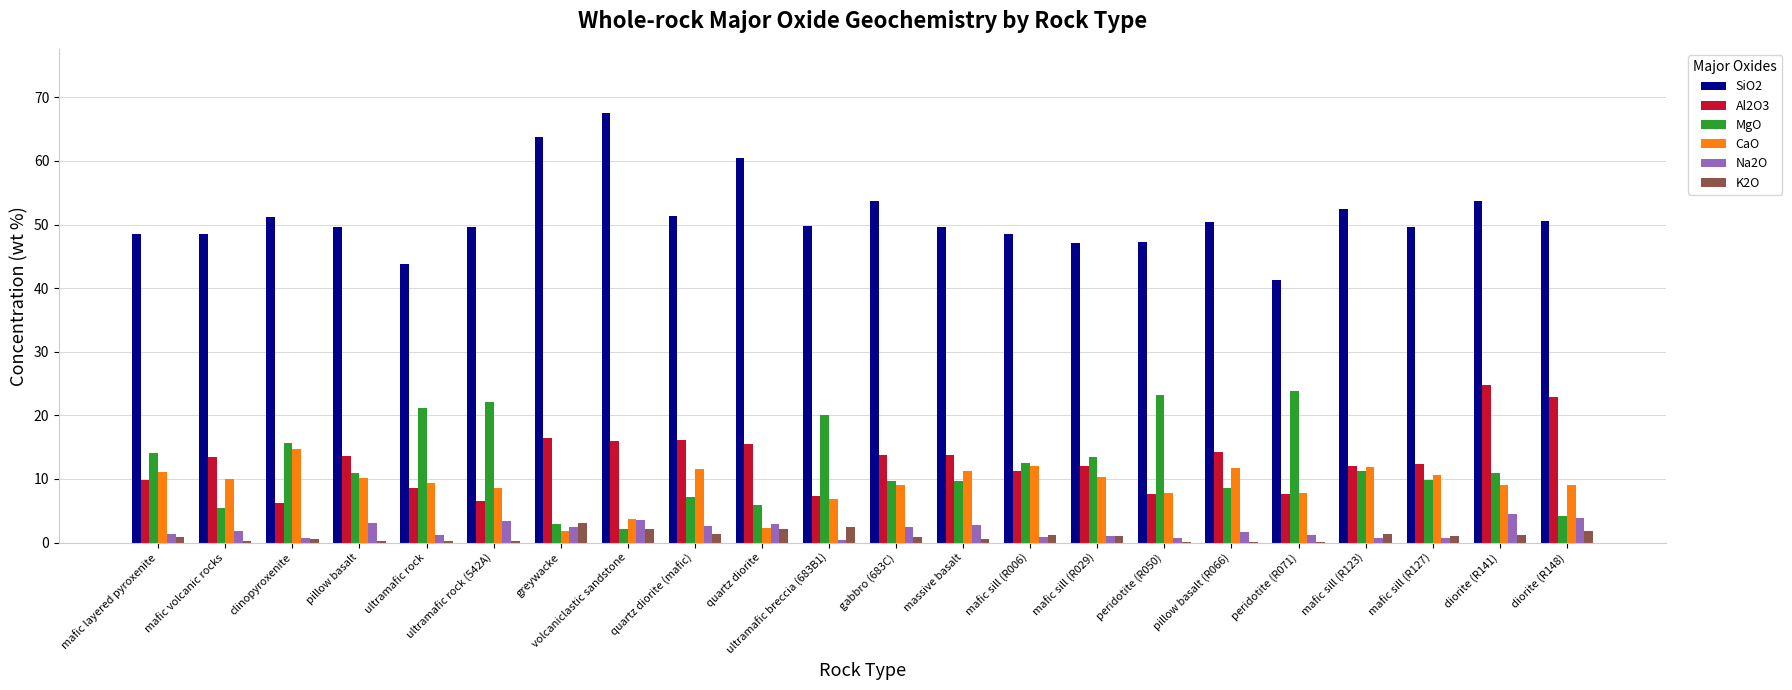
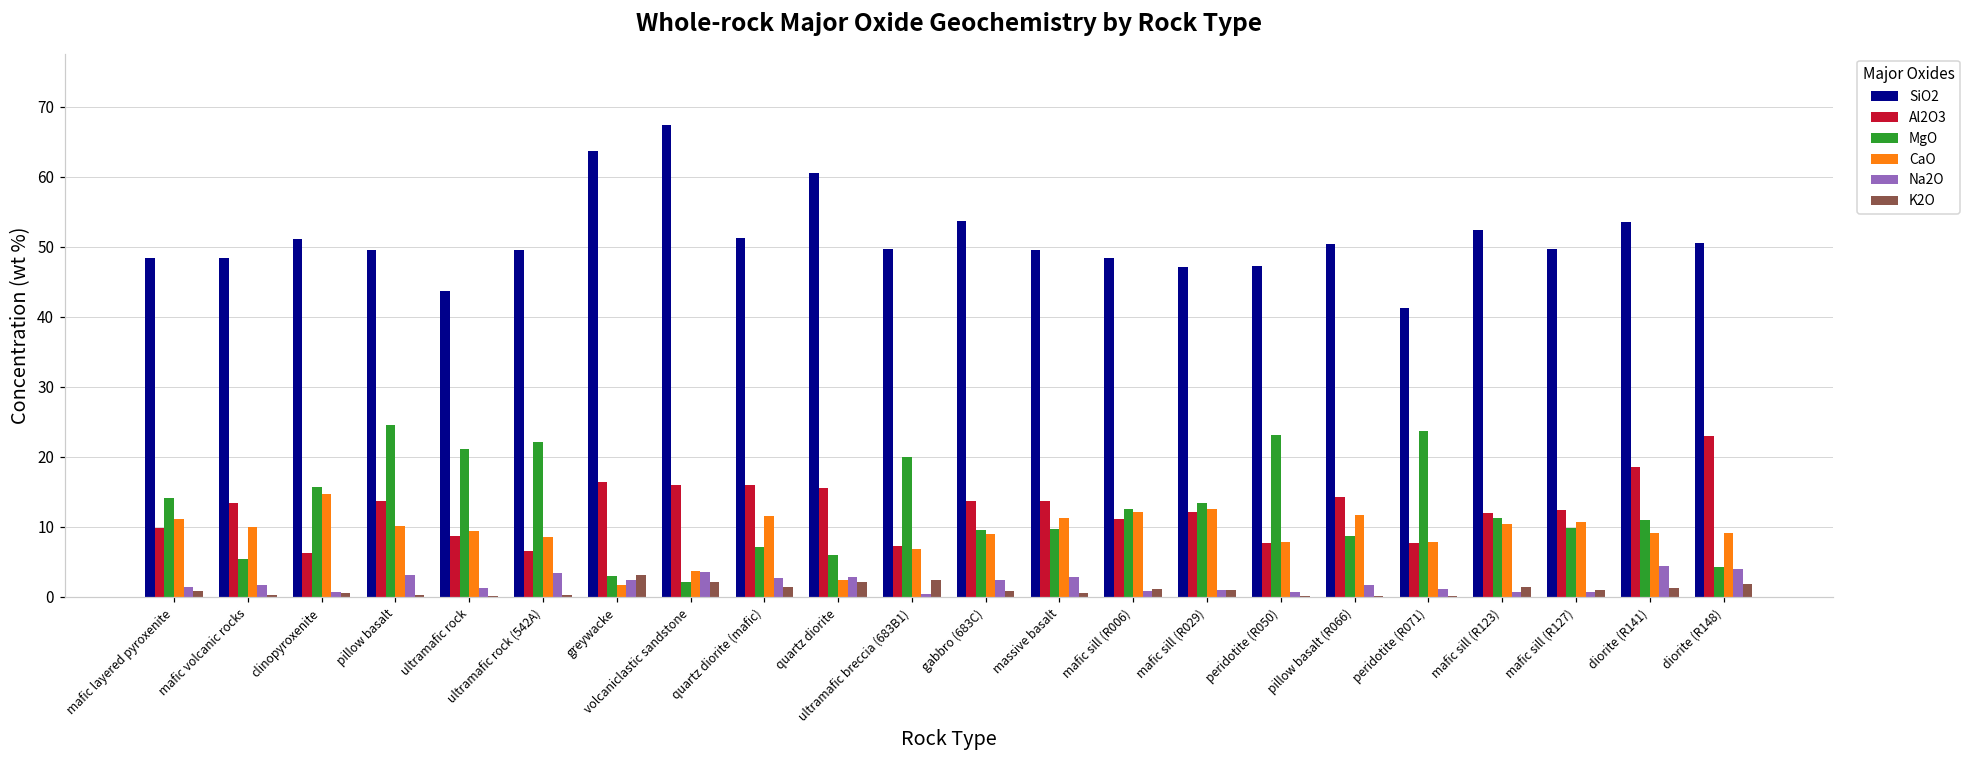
  {
    "SiO2": {
      "mafic layered pyroxenite": 48,
      "mafic volcanic rocks": 48,
      "clinopyroxenite": 51,
      "pillow basalt": 50,
      "ultramafic rock": 44,
      "ultramafic rock (542A)": 50,
      "greywacke": 64,
      "volcaniclastic sandstone": 67,
      "quartz diorite (mafic)": 51,
      "quartz diorite": 61,
      "ultramafic breccia (683B1)": 50,
      "gabbro (683C)": 54,
      "massive basalt": 50,
      "mafic sill (R006)": 48,
      "mafic sill (R029)": 47,
      "peridotite (R050)": 47,
      "pillow basalt (R066)": 50,
      "peridotite (R071)": 41,
      "mafic sill (R123)": 52,
      "mafic sill (R127)": 50,
      "diorite (R141)": 54,
      "diorite (R148)": 51
    },
    "Al2O3": {
      "mafic layered pyroxenite": 10,
      "mafic volcanic rocks": 13,
      "clinopyroxenite": 6,
      "pillow basalt": 14,
      "ultramafic rock": 9,
      "ultramafic rock (542A)": 7,
      "greywacke": 16,
      "volcaniclastic sandstone": 16,
      "quartz diorite (mafic)": 16,
      "quartz diorite": 16,
      "ultramafic breccia (683B1)": 7,
      "gabbro (683C)": 14,
      "massive basalt": 14,
      "mafic sill (R006)": 11,
      "mafic sill (R029)": 12,
      "peridotite (R050)": 8,
      "pillow basalt (R066)": 14,
      "peridotite (R071)": 8,
      "mafic sill (R123)": 12,
      "mafic sill (R127)": 12,
-     "diorite (R141)": 25,
+     "diorite (R141)": 19,
      "diorite (R148)": 23
    },
    "MgO": {
      "mafic layered pyroxenite": 14,
      "mafic volcanic rocks": 5,
      "clinopyroxenite": 16,
-     "pillow basalt": 11,
+     "pillow basalt": 25,
      "ultramafic rock": 21,
      "ultramafic rock (542A)": 22,
      "greywacke": 3,
      "volcaniclastic sandstone": 2,
      "quartz diorite (mafic)": 7,
      "quartz diorite": 6,
      "ultramafic breccia (683B1)": 20,
      "gabbro (683C)": 10,
      "massive basalt": 10,
      "mafic sill (R006)": 13,
      "mafic sill (R029)": 13,
      "peridotite (R050)": 23,
      "pillow basalt (R066)": 9,
      "peridotite (R071)": 24,
      "mafic sill (R123)": 11,
      "mafic sill (R127)": 10,
      "diorite (R141)": 11,
      "diorite (R148)": 4
    },
    "CaO": {
      "mafic layered pyroxenite": 11,
      "mafic volcanic rocks": 10,
      "clinopyroxenite": 15,
      "pillow basalt": 10,
      "ultramafic rock": 9,
      "ultramafic rock (542A)": 9,
      "greywacke": 2,
      "volcaniclastic sandstone": 4,
      "quartz diorite (mafic)": 12,
      "quartz diorite": 2,
      "ultramafic breccia (683B1)": 7,
      "gabbro (683C)": 9,
      "massive basalt": 11,
      "mafic sill (R006)": 12,
-     "mafic sill (R029)": 10,
+     "mafic sill (R029)": 13,
      "peridotite (R050)": 8,
      "pillow basalt (R066)": 12,
      "peridotite (R071)": 8,
-     "mafic sill (R123)": 12,
+     "mafic sill (R123)": 10,
      "mafic sill (R127)": 11,
      "diorite (R141)": 9,
      "diorite (R148)": 9
    },
    "Na2O": {
      "mafic layered pyroxenite": 1,
      "mafic volcanic rocks": 2,
      "clinopyroxenite": 1,
      "pillow basalt": 3,
      "ultramafic rock": 1,
      "ultramafic rock (542A)": 3,
      "greywacke": 2,
      "volcaniclastic sandstone": 4,
      "quartz diorite (mafic)": 3,
      "quartz diorite": 3,
      "ultramafic breccia (683B1)": 0,
      "gabbro (683C)": 2,
      "massive basalt": 3,
      "mafic sill (R006)": 1,
      "mafic sill (R029)": 1,
      "peridotite (R050)": 1,
      "pillow basalt (R066)": 2,
      "peridotite (R071)": 1,
      "mafic sill (R123)": 1,
      "mafic sill (R127)": 1,
      "diorite (R141)": 4,
      "diorite (R148)": 4
    },
    "K2O": {
      "mafic layered pyroxenite": 1,
      "clinopyroxenite": 1,
      "greywacke": 3,
      "volcaniclastic sandstone": 2,
      "quartz diorite (mafic)": 1,
      "quartz diorite": 2,
      "ultramafic breccia (683B1)": 2,
      "gabbro (683C)": 1,
      "massive basalt": 1,
      "mafic sill (R006)": 1,
      "mafic sill (R029)": 1,
      "mafic sill (R123)": 1,
      "mafic sill (R127)": 1,
      "diorite (R141)": 1,
      "diorite (R148)": 2
    }
  }
